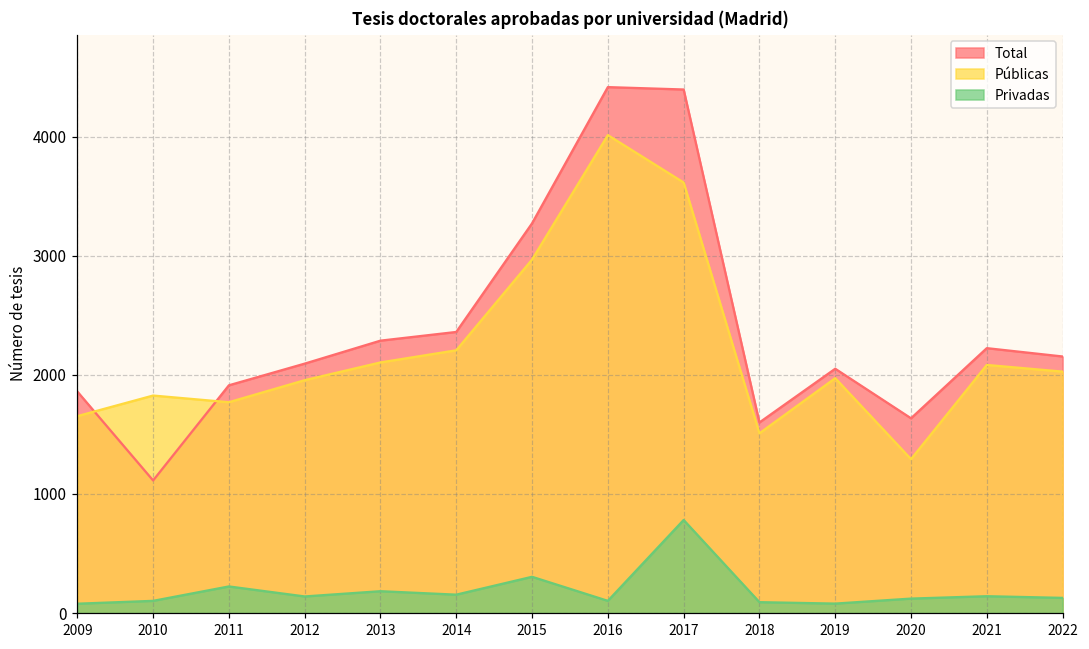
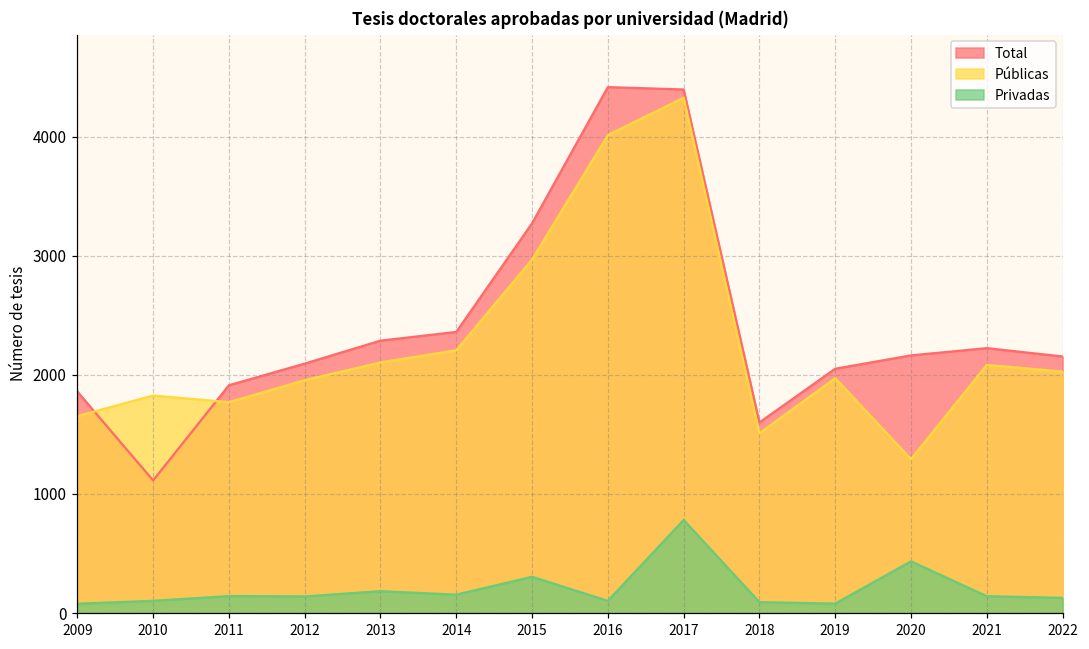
  {
    "Total": {
      "2009": 1860,
      "2010": 1110,
      "2011": 1910,
      "2012": 2090,
      "2013": 2290,
      "2014": 2360,
      "2015": 3270,
      "2016": 4420,
      "2017": 4400,
      "2018": 1600,
      "2019": 2050,
-     "2020": 1640,
+     "2020": 2160,
      "2021": 2220,
      "2022": 2150
    },
    "Públicas": {
      "2009": 1650,
      "2010": 1830,
      "2011": 1770,
      "2012": 1960,
      "2013": 2100,
      "2014": 2210,
      "2015": 2970,
      "2016": 4010,
-     "2017": 3620,
+     "2017": 4330,
      "2018": 1510,
      "2019": 1970,
      "2020": 1290,
      "2021": 2080,
      "2022": 2030
    },
    "Privadas": {
      "2009": 80,
      "2010": 100,
-     "2011": 220,
+     "2011": 140,
      "2012": 140,
      "2013": 180,
      "2014": 150,
      "2015": 300,
      "2016": 100,
      "2017": 780,
      "2018": 90,
      "2019": 80,
-     "2020": 120,
+     "2020": 430,
      "2021": 140,
      "2022": 130
    }
  }
